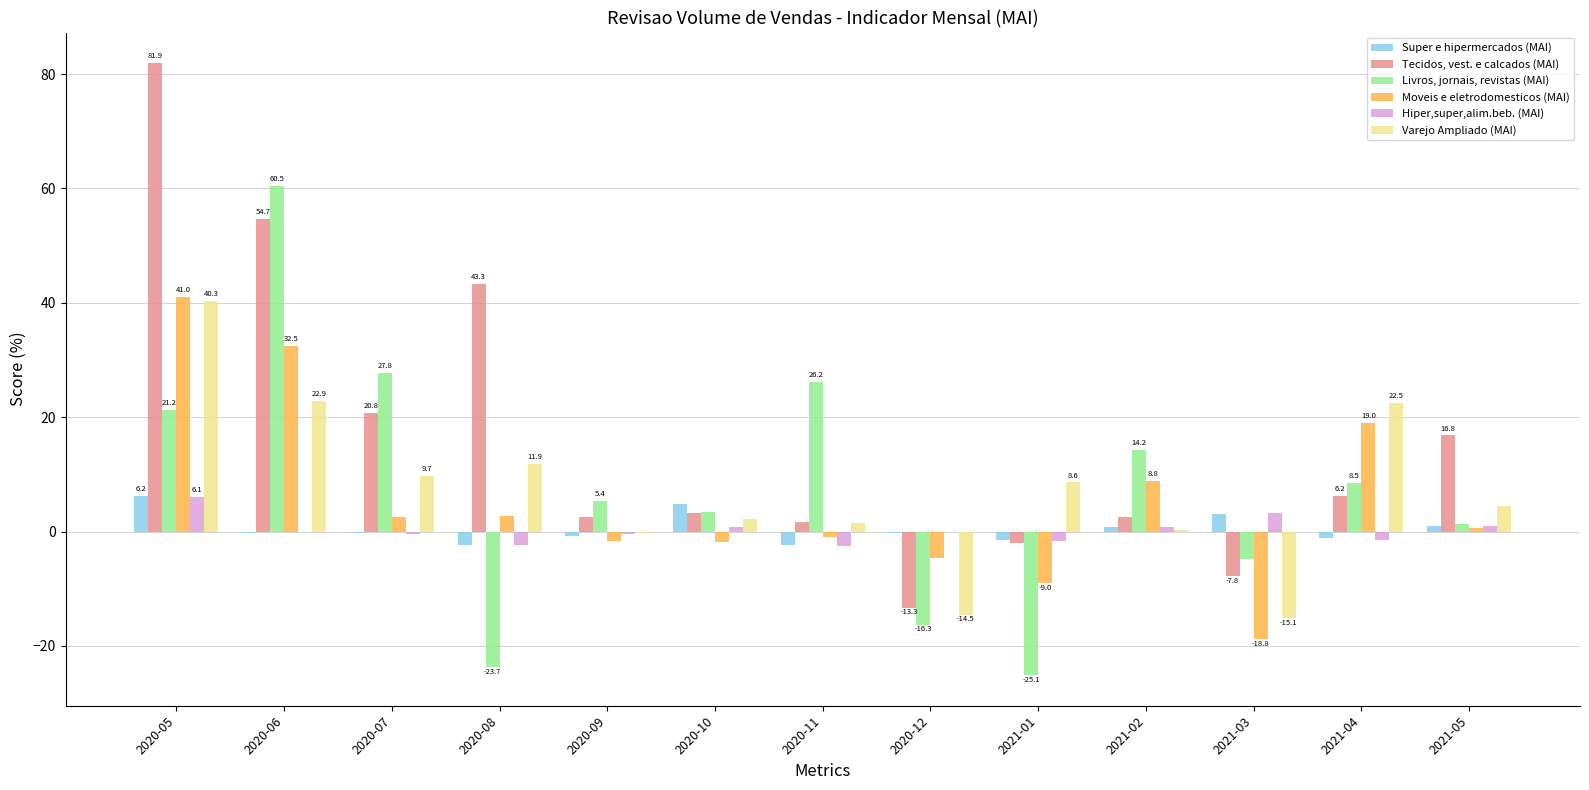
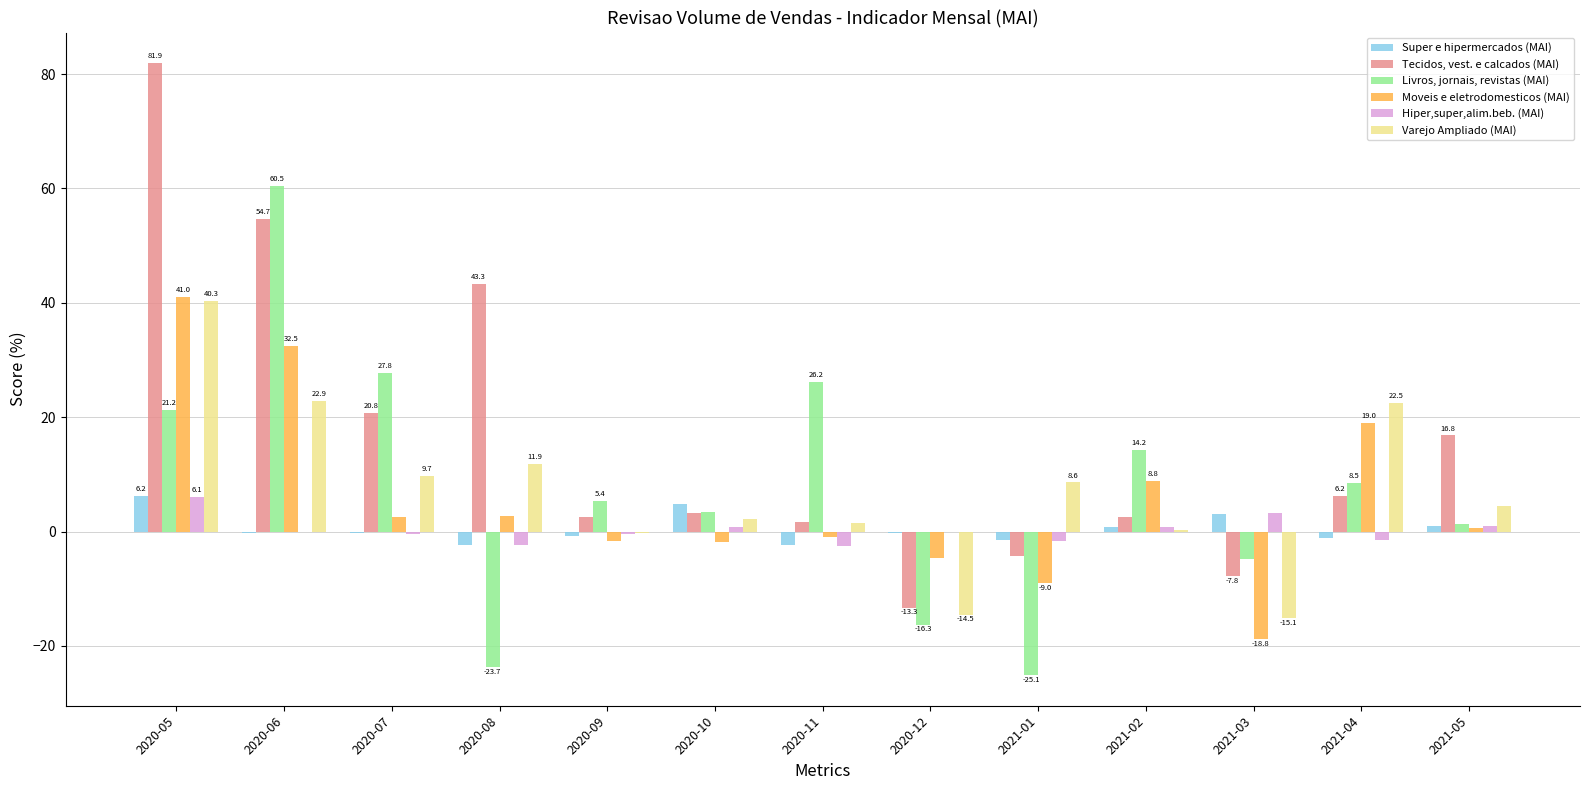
  {
    "Super e hipermercados (MAI)": {
      "2020-05": 6.2
    },
    "Tecidos, vest. e calcados (MAI)": {
      "2020-09": 3,
      "2020-10": 3,
      "2020-11": 2,
-     "2021-01": -2,
+     "2021-01": -4,
      "2021-02": 3
    },
    "Livros, jornais, revistas (MAI)": {
      "2020-05": 21.2,
      "2020-06": 60.5,
      "2020-07": 27.8,
      "2020-08": -23.7,
      "2020-09": 5.4,
      "2020-11": 26.2,
      "2020-12": -16.3,
      "2021-01": -25.1,
      "2021-02": 14.2,
      "2021-04": 8.5
    },
    "Moveis e eletrodomesticos (MAI)": {
      "2020-05": 41.0,
      "2020-06": 32.5,
      "2021-01": -9.0,
      "2021-02": 8.8,
      "2021-03": -18.8,
      "2021-04": 19.0
    },
    "Hiper,super,alim.beb. (MAI)": {
      "2020-05": 6.1
    },
    "Varejo Ampliado (MAI)": {
      "2020-05": 40.3,
      "2020-06": 22.9,
      "2020-07": 9.7,
      "2020-08": 11.9,
      "2020-12": -14.5,
      "2021-01": 8.6,
      "2021-03": -15.1,
      "2021-04": 22.5
    }
  }
